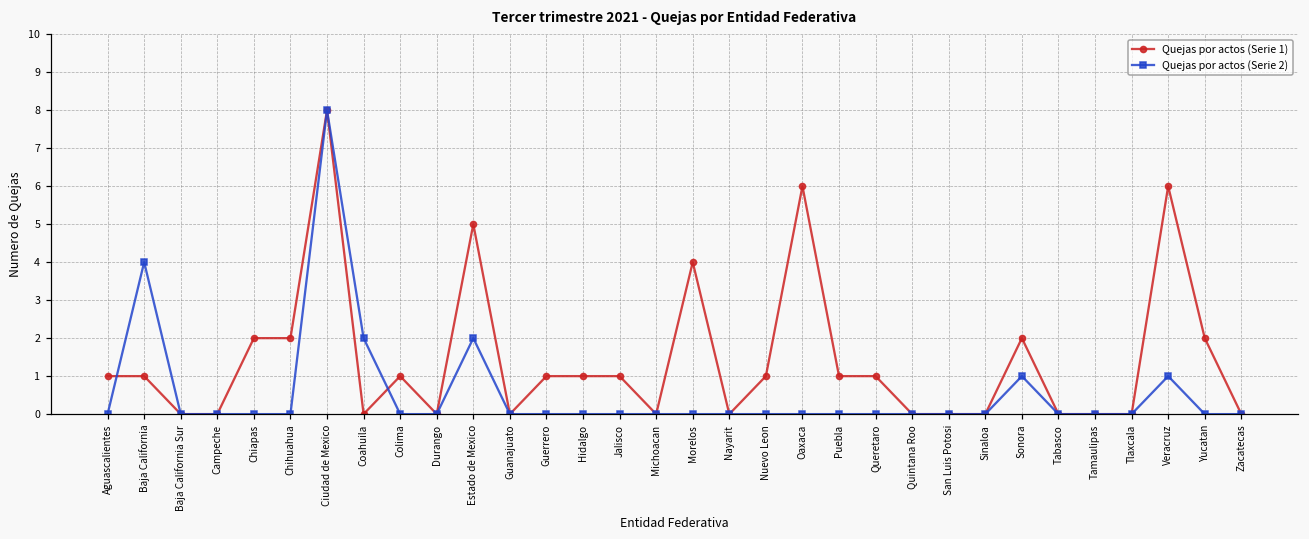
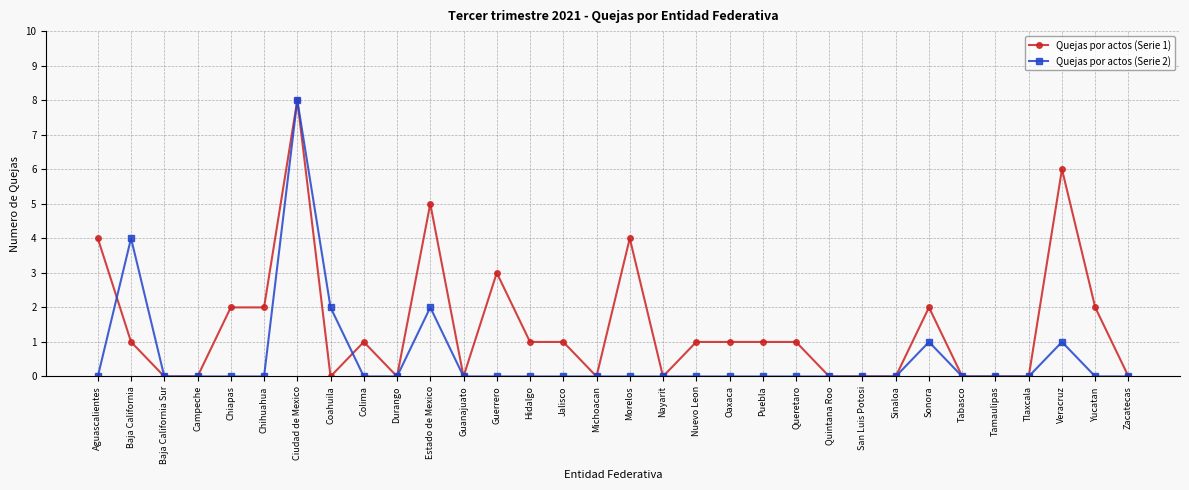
  {
    "Quejas por actos (Serie 1)": {
-     "Aguascalientes": 1,
+     "Aguascalientes": 4,
      "Baja California": 1,
      "Chiapas": 2,
      "Chihuahua": 2,
      "Coahuila": 0,
      "Colima": 1,
      "Estado de Mexico": 5,
-     "Guerrero": 1,
+     "Guerrero": 3,
      "Hidalgo": 1,
      "Jalisco": 1,
      "Morelos": 4,
      "Nuevo Leon": 1,
-     "Oaxaca": 6,
+     "Oaxaca": 1,
      "Puebla": 1,
      "Queretaro": 1,
      "Sonora": 2,
      "Veracruz": 6,
      "Yucatan": 2
    },
    "Quejas por actos (Serie 2)": {
      "Aguascalientes": 0,
      "Baja California": 4,
      "Chiapas": 0,
      "Chihuahua": 0,
      "Coahuila": 2,
      "Colima": 0,
      "Estado de Mexico": 2,
      "Guerrero": 0,
      "Hidalgo": 0,
      "Jalisco": 0,
      "Morelos": 0,
      "Nuevo Leon": 0,
      "Oaxaca": 0,
      "Puebla": 0,
      "Queretaro": 0,
      "Sonora": 1,
      "Veracruz": 1,
      "Yucatan": 0
    }
  }
